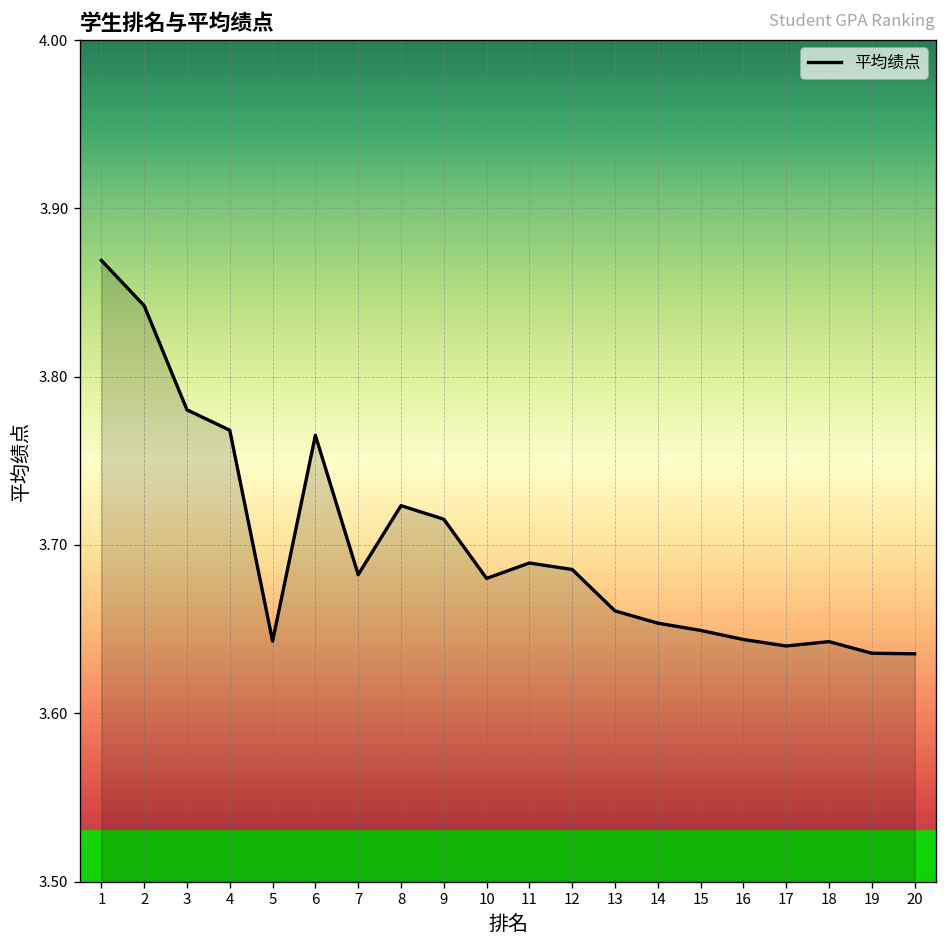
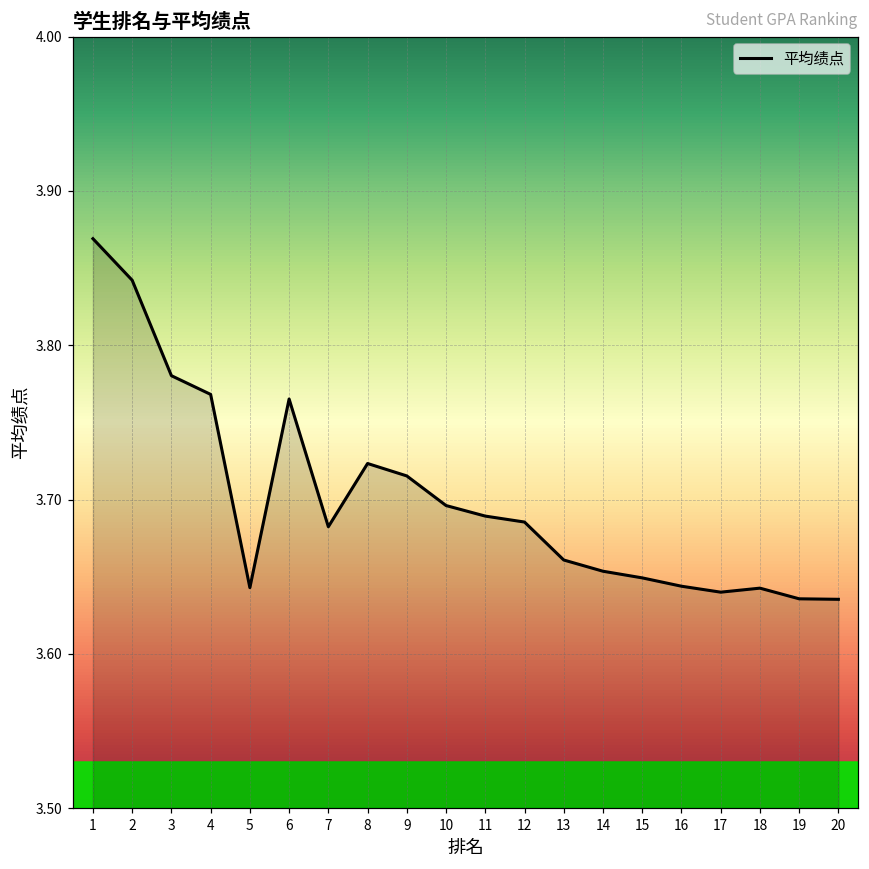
  {
    "1": 3.869,
    "2": 3.842,
    "3": 3.780,
    "4": 3.768,
    "5": 3.643,
    "6": 3.765,
    "7": 3.682,
    "8": 3.723,
    "9": 3.715,
-   "10": 3.680,
+   "10": 3.696,
    "11": 3.689,
    "12": 3.685,
    "13": 3.661,
    "14": 3.654,
    "15": 3.649,
    "16": 3.644,
    "17": 3.640,
    "18": 3.643,
    "19": 3.636,
    "20": 3.635
  }
